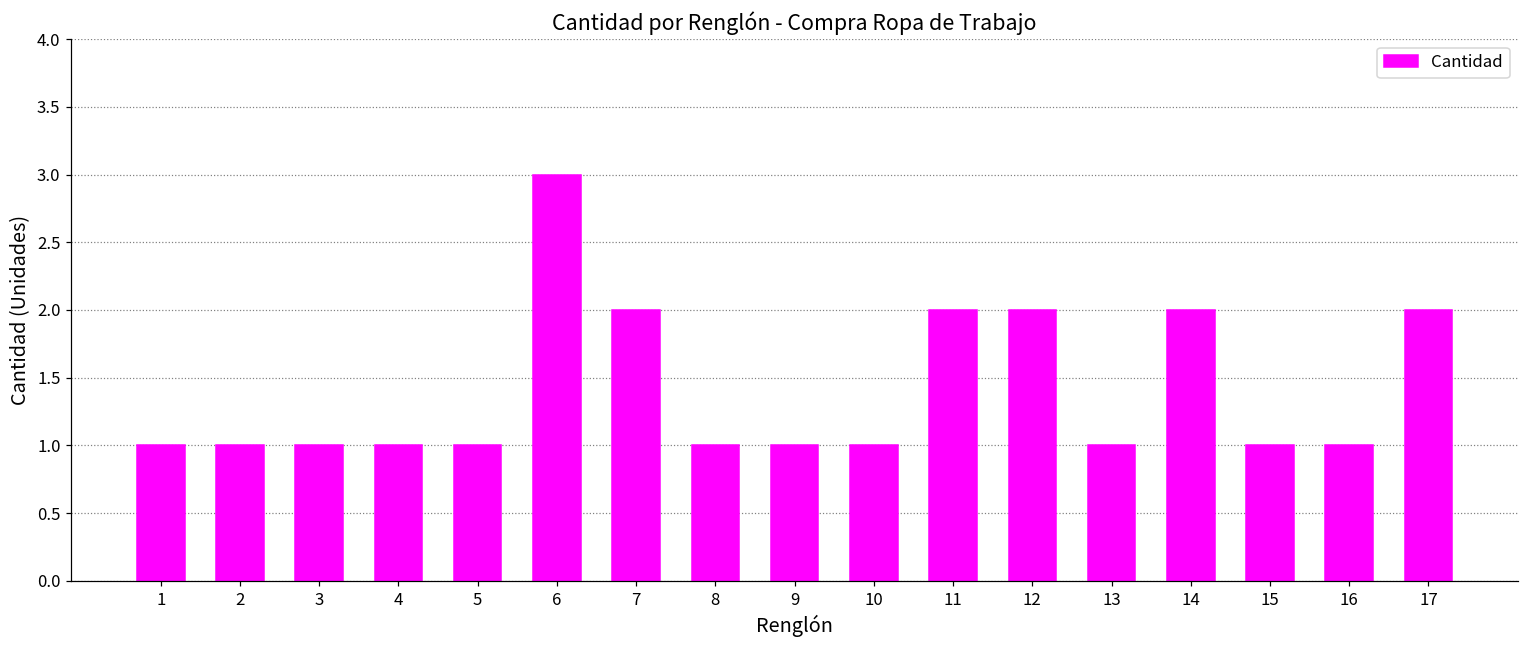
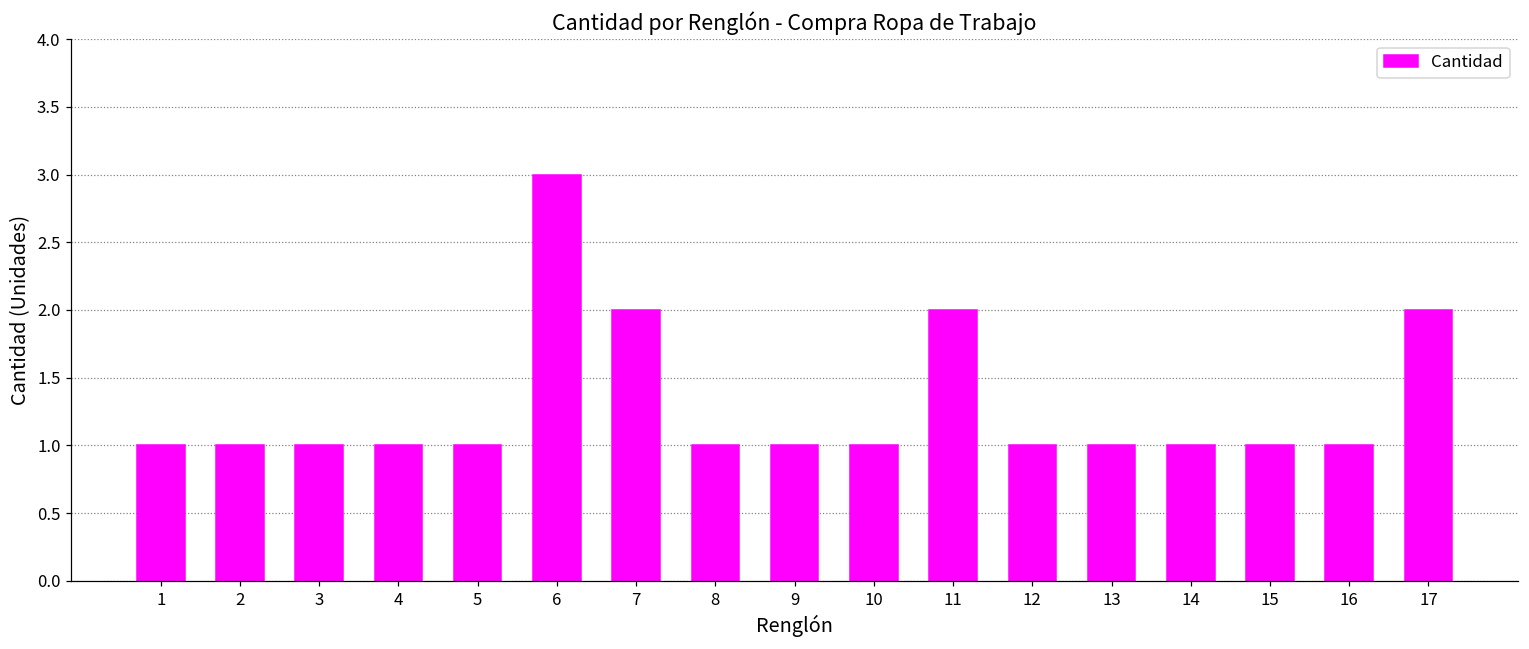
  {
    "1": 1,
    "2": 1,
    "3": 1,
    "4": 1,
    "5": 1,
    "6": 3,
    "7": 2,
    "8": 1,
    "9": 1,
    "10": 1,
    "11": 2,
-   "12": 2,
+   "12": 1,
    "13": 1,
-   "14": 2,
+   "14": 1,
    "15": 1,
    "16": 1,
    "17": 2
  }
